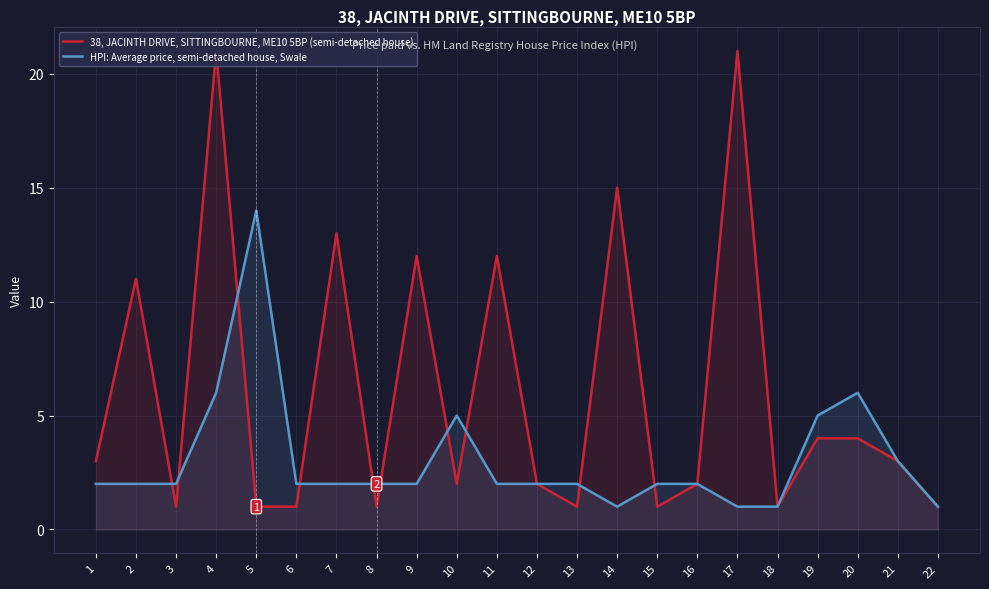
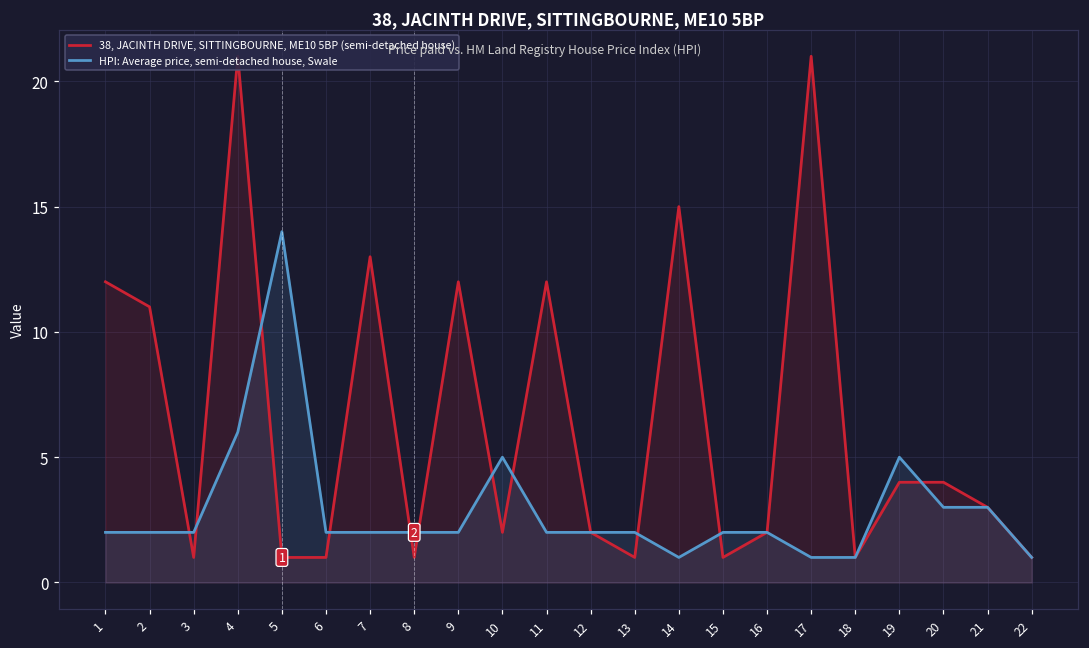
  {
    "38, JACINTH DRIVE, SITTINGBOURNE, ME10 5BP (semi-detached house)": {
-     "1": 3,
+     "1": 12,
      "2": 11,
      "3": 1,
      "6": 1,
      "7": 13,
      "8": 1,
      "9": 12,
      "10": 2,
      "11": 12,
      "13": 1,
      "14": 15,
      "15": 1,
      "17": 21,
      "19": 4,
      "20": 4
    },
    "HPI: Average price, semi-detached house, Swale": {
      "1": 2,
      "2": 2,
      "3": 2,
      "4": 6,
      "5": 14,
      "6": 2,
      "7": 2,
      "9": 2,
      "10": 5,
      "11": 2,
      "13": 2,
      "14": 1,
      "15": 2,
      "17": 1,
      "19": 5,
-     "20": 6
+     "20": 3
    }
  }
